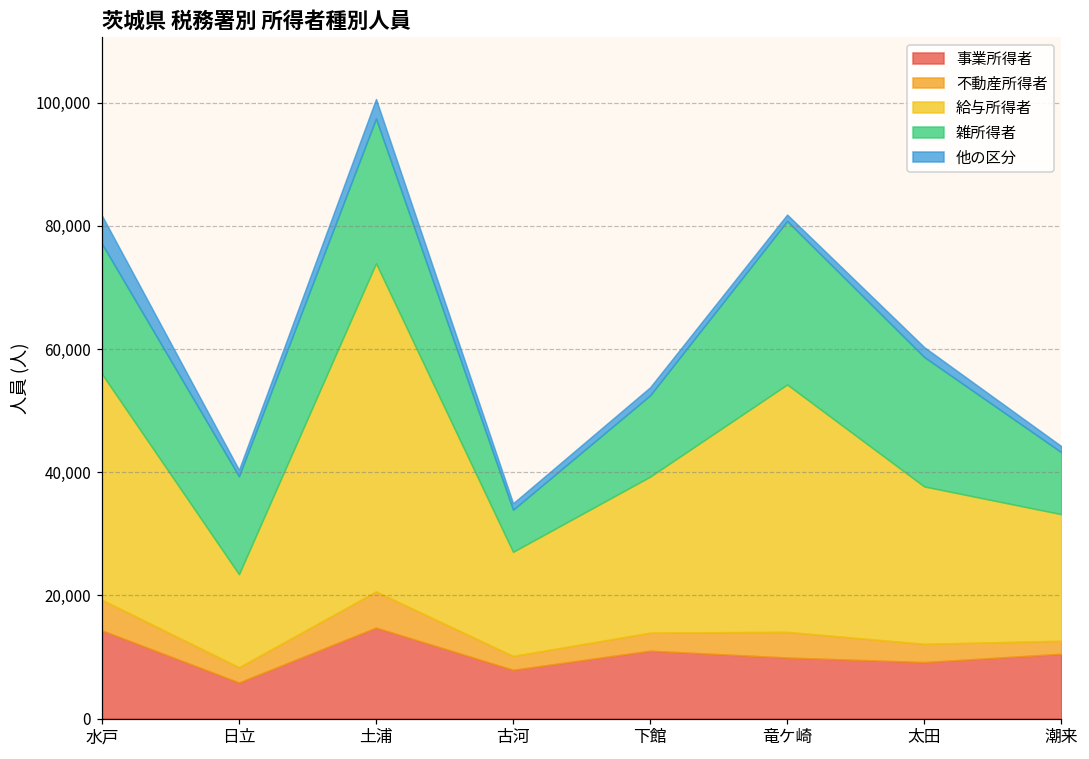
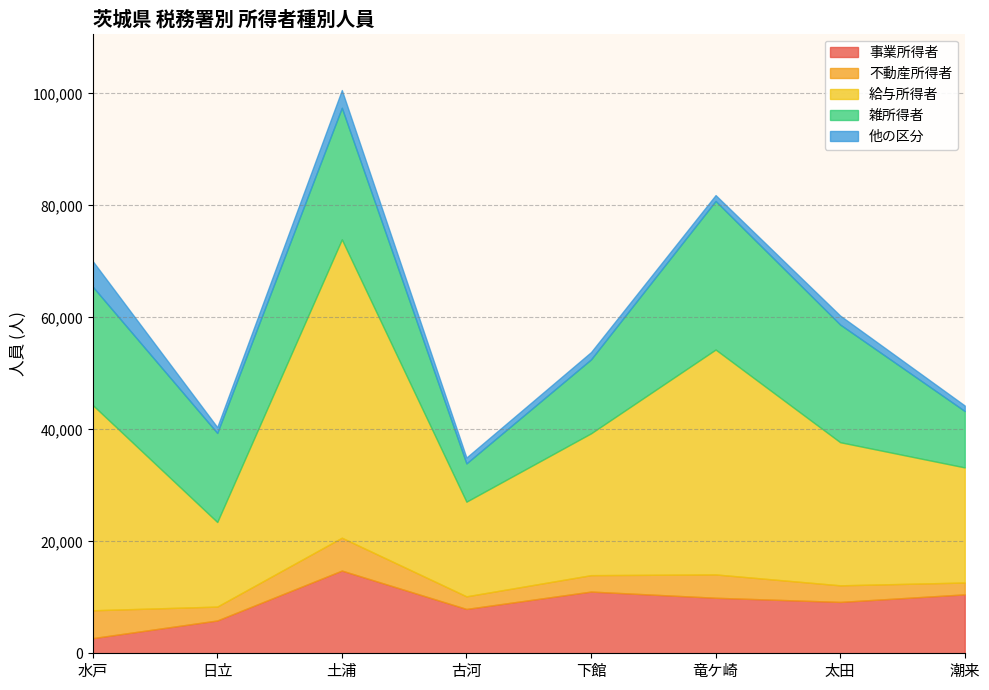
  {
    "事業所得者": {
-     "水戸": "14,000",
+     "水戸": "3,000",
      "日立": "6,000",
      "土浦": "15,000",
      "古河": "8,000",
      "下館": "11,000",
      "竜ケ崎": "10,000",
      "太田": "9,000",
      "潮来": "11,000"
    },
    "雑所得者": {
      "水戸": "21,000",
      "日立": "16,000",
      "土浦": "23,000",
      "古河": "7,000",
      "下館": "13,000",
      "竜ケ崎": "27,000",
      "太田": "21,000",
      "潮来": "10,000"
    },
    "他の区分": {
      "水戸": "5,000",
      "日立": "1,000",
      "土浦": "3,000",
      "古河": "1,000",
      "下館": "1,000",
      "竜ケ崎": "1,000",
      "太田": "2,000",
      "潮来": "1,000"
    }
  }
